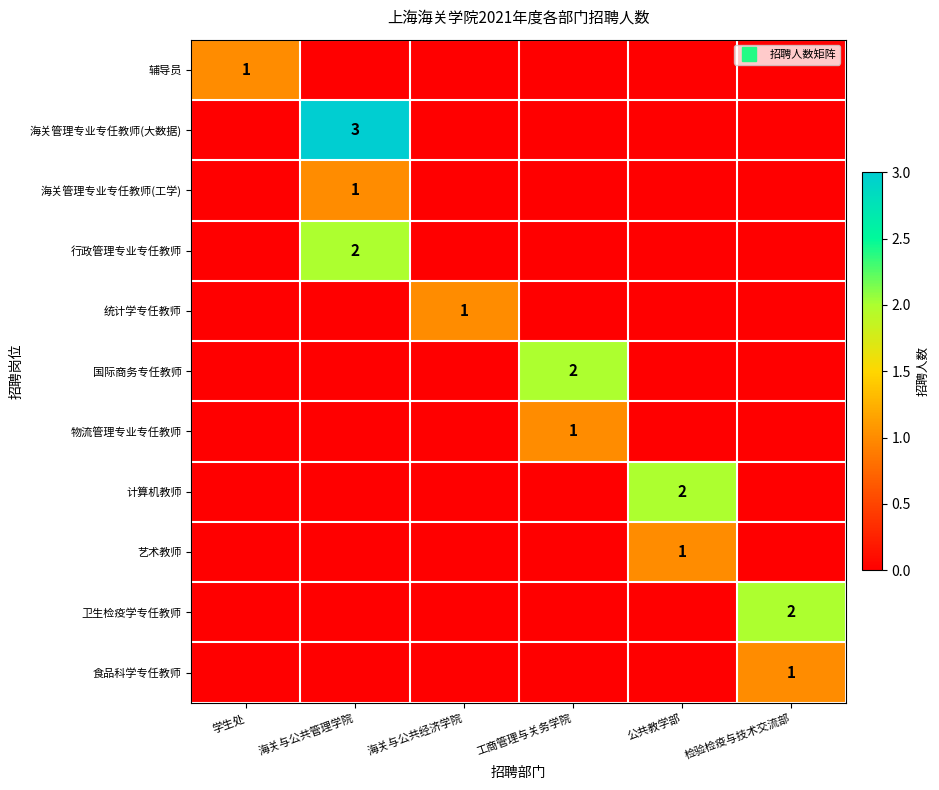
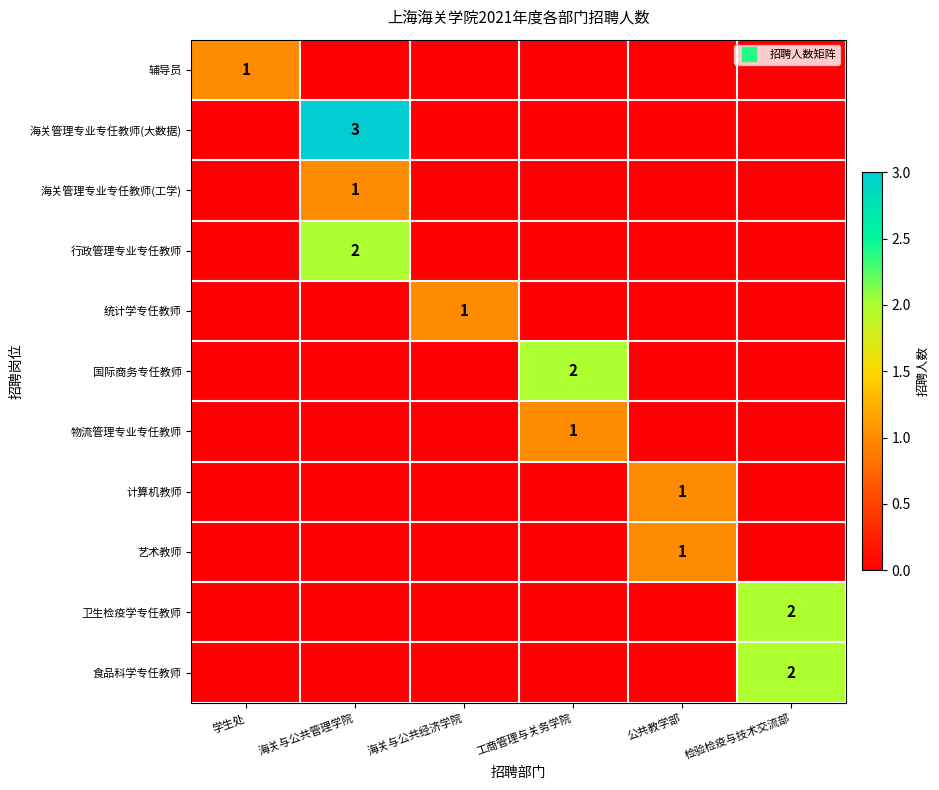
  {
    "辅导员": {
      "学生处": 1
    },
    "海关管理专业专任教师(大数据)": {
      "海关与公共管理学院": 3
    },
    "海关管理专业专任教师(工学)": {
      "海关与公共管理学院": 1
    },
    "行政管理专业专任教师": {
      "海关与公共管理学院": 2
    },
    "统计学专任教师": {
      "海关与公共经济学院": 1
    },
    "国际商务专任教师": {
      "工商管理与关务学院": 2
    },
    "物流管理专业专任教师": {
      "工商管理与关务学院": 1
    },
    "计算机教师": {
-     "公共教学部": 2
+     "公共教学部": 1
    },
    "艺术教师": {
      "公共教学部": 1
    },
    "卫生检疫学专任教师": {
      "检验检疫与技术交流部": 2
    },
    "食品科学专任教师": {
-     "检验检疫与技术交流部": 1
+     "检验检疫与技术交流部": 2
    }
  }
